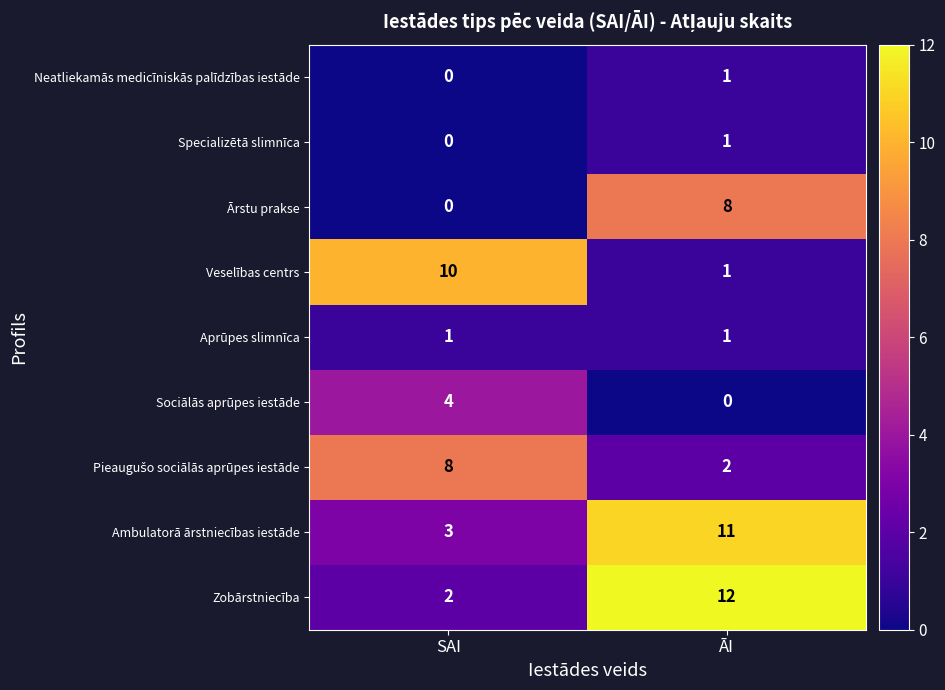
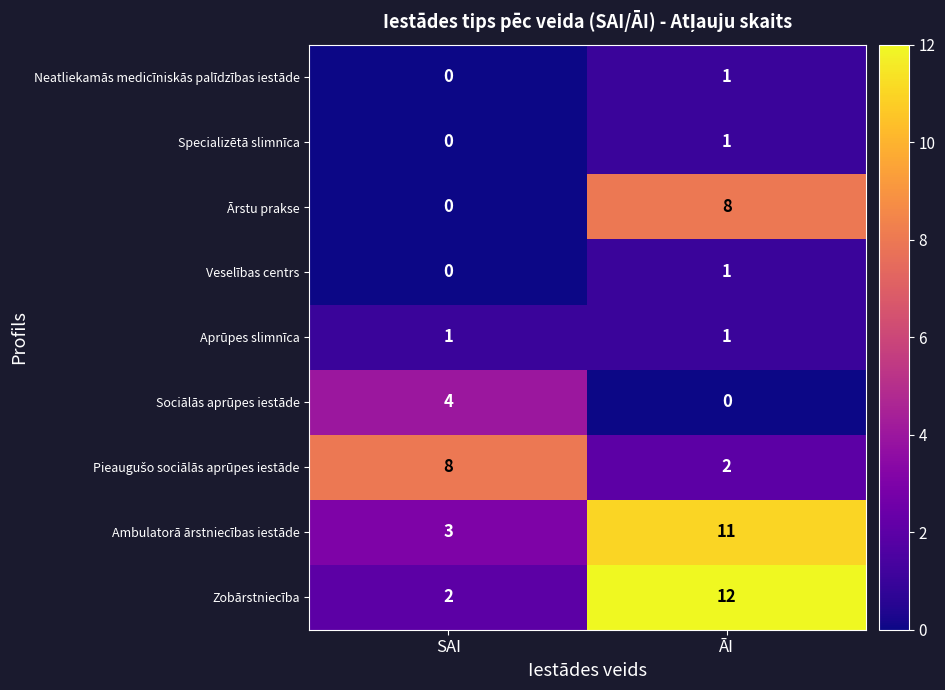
  {
    "Neatliekamās medicīniskās palīdzības iestāde": {
      "SAI": 0,
      "ĀI": 1
    },
    "Specializētā slimnīca": {
      "SAI": 0,
      "ĀI": 1
    },
    "Ārstu prakse": {
      "SAI": 0,
      "ĀI": 8
    },
    "Veselības centrs": {
-     "SAI": 10,
+     "SAI": 0,
      "ĀI": 1
    },
    "Aprūpes slimnīca": {
      "SAI": 1,
      "ĀI": 1
    },
    "Sociālās aprūpes iestāde": {
      "SAI": 4,
      "ĀI": 0
    },
    "Pieaugušo sociālās aprūpes iestāde": {
      "SAI": 8,
      "ĀI": 2
    },
    "Ambulatorā ārstniecības iestāde": {
      "SAI": 3,
      "ĀI": 11
    },
    "Zobārstniecība": {
      "SAI": 2,
      "ĀI": 12
    }
  }
